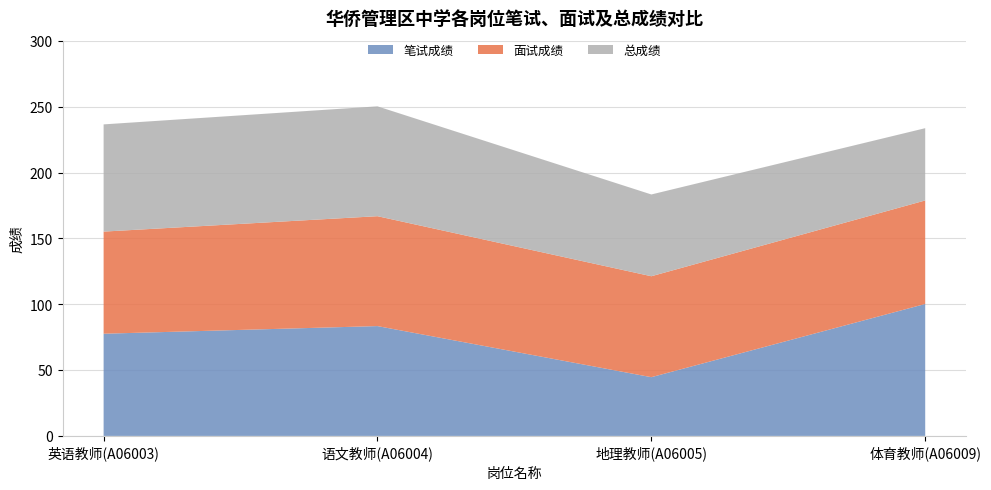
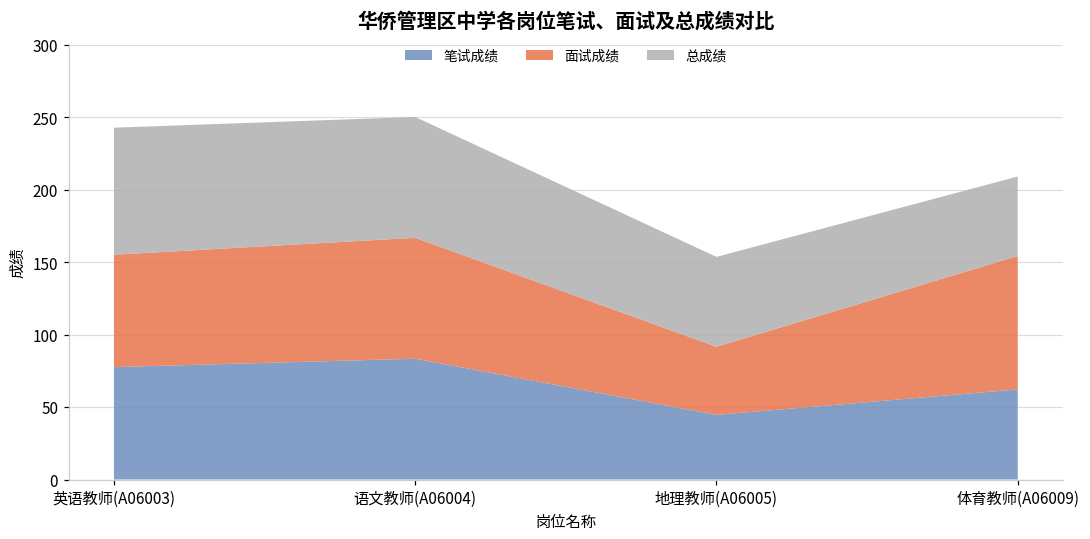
  {
    "笔试成绩": {
      "英语教师(A06003)": 78,
      "语文教师(A06004)": 83,
      "地理教师(A06005)": 45,
-     "体育教师(A06009)": 100
+     "体育教师(A06009)": 62
    },
    "面试成绩": {
      "英语教师(A06003)": 78,
      "语文教师(A06004)": 83,
-     "地理教师(A06005)": 77,
-     "体育教师(A06009)": 79
+     "地理教师(A06005)": 47,
+     "体育教师(A06009)": 92
    },
    "总成绩": {
-     "英语教师(A06003)": 81,
+     "英语教师(A06003)": 88,
      "语文教师(A06004)": 83,
      "地理教师(A06005)": 62,
      "体育教师(A06009)": 55
    }
  }
